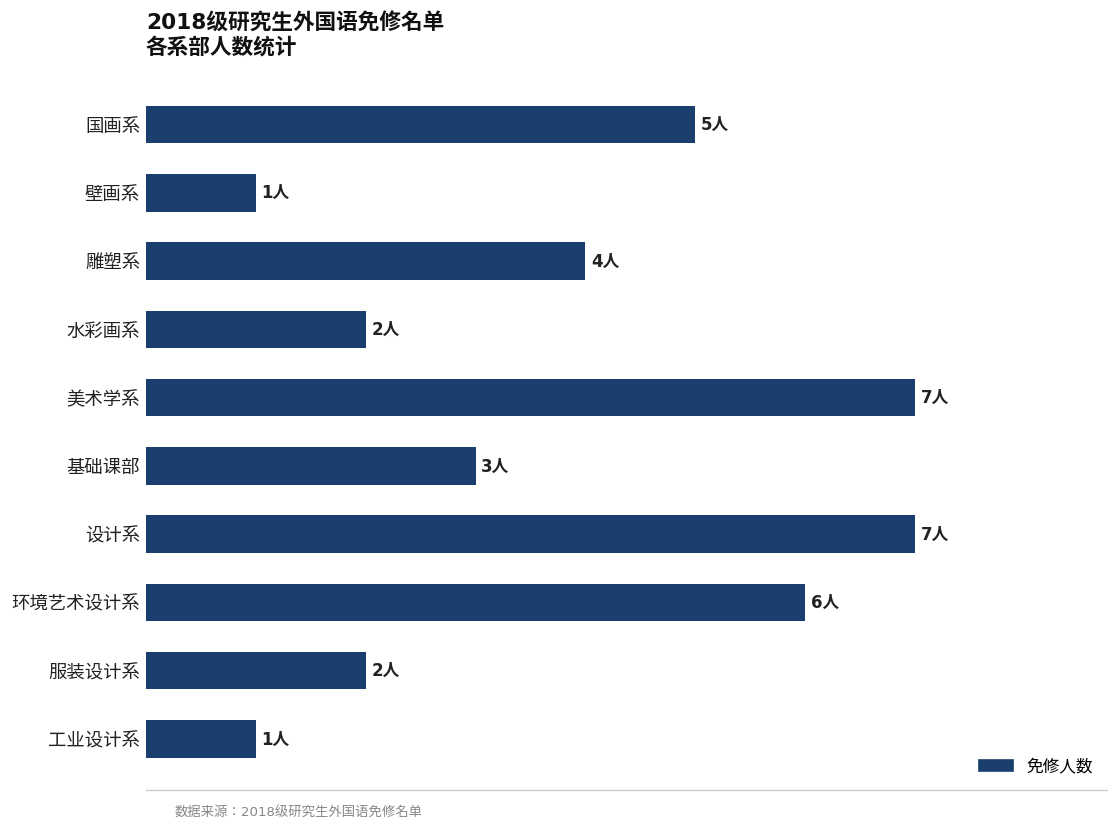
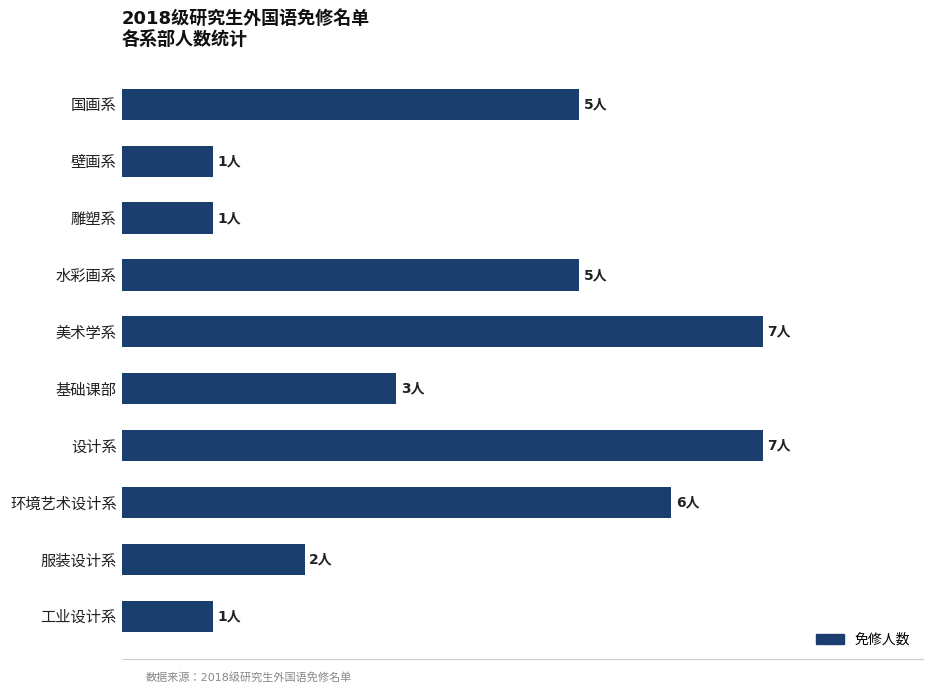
  {
    "国画系": "5人",
    "壁画系": "1人",
-   "雕塑系": "4人",
-   "水彩画系": "2人",
+   "雕塑系": "1人",
+   "水彩画系": "5人",
    "美术学系": "7人",
    "基础课部": "3人",
    "设计系": "7人",
    "环境艺术设计系": "6人",
    "服装设计系": "2人",
    "工业设计系": "1人"
  }
